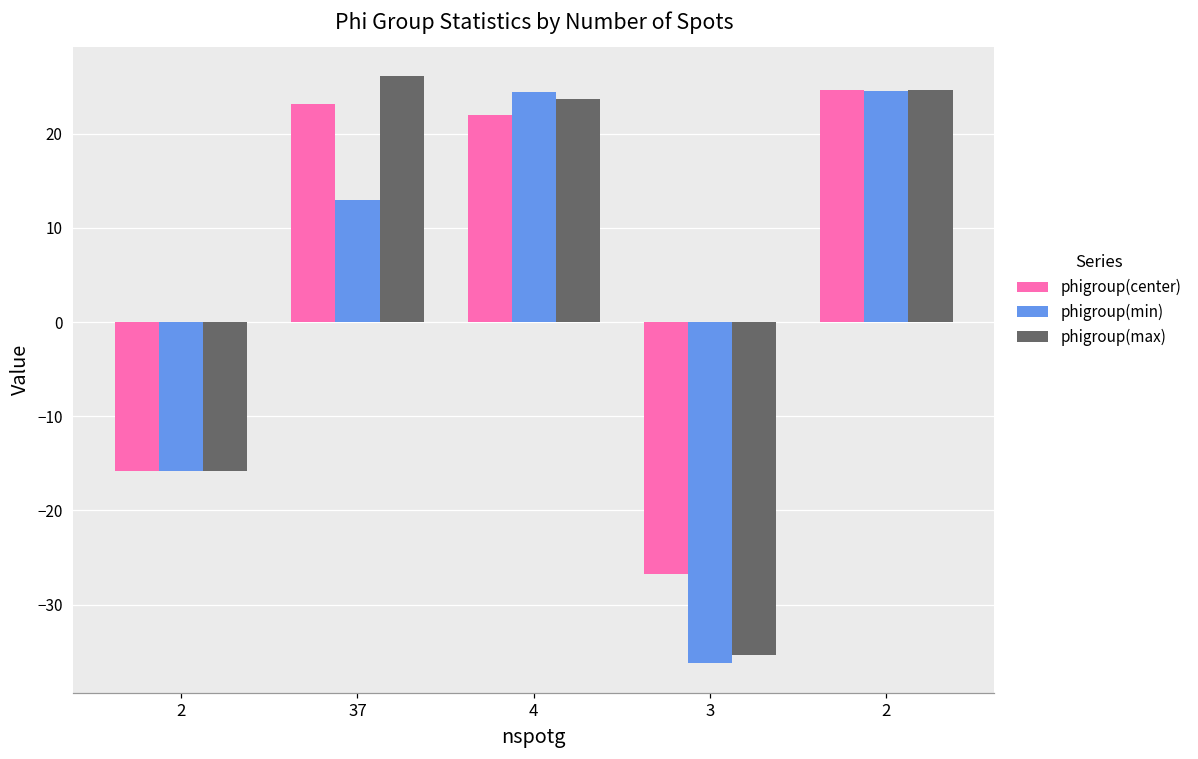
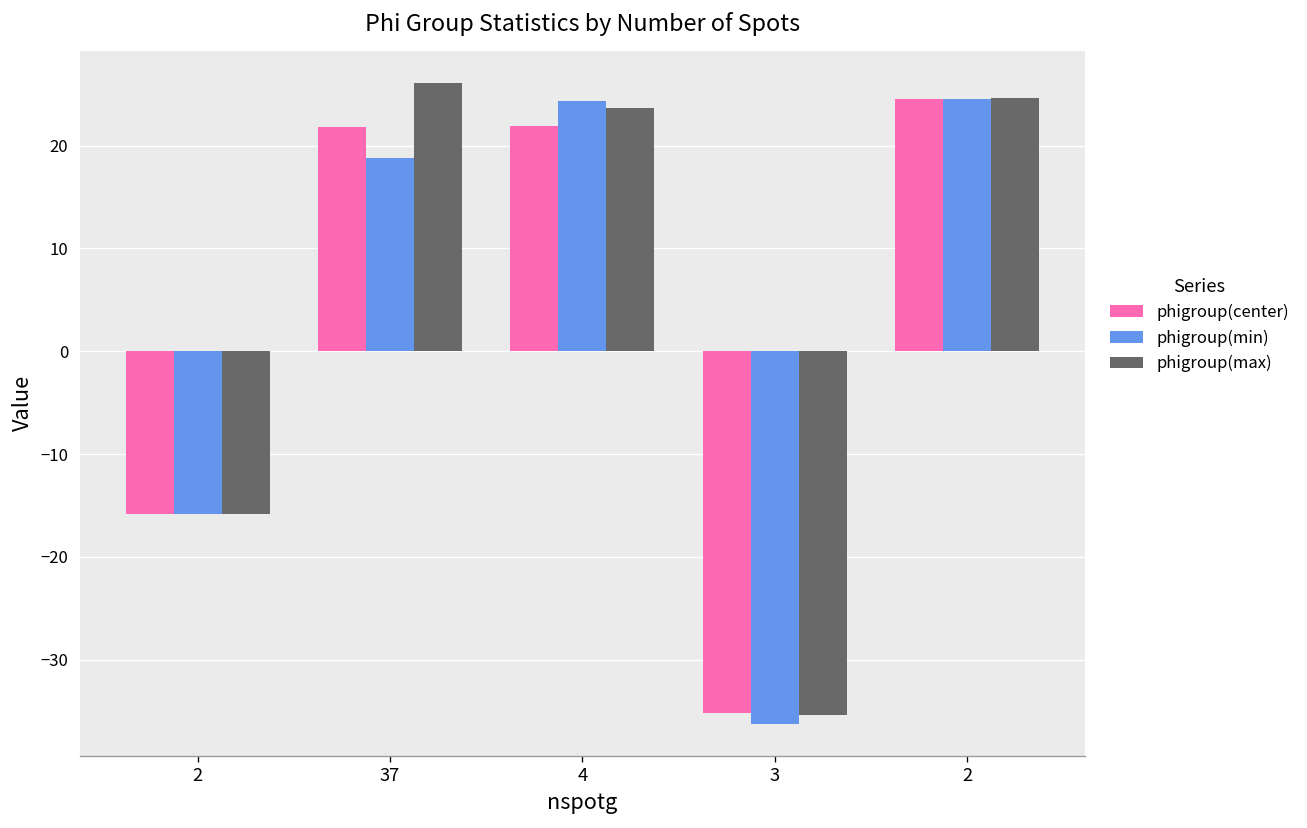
  {
    "phigroup(center)": {
-     "37": 23,
+     "37": 22,
      "4": 22,
-     "3": -27
+     "3": -35
    },
    "phigroup(min)": {
-     "37": 13,
+     "37": 19,
      "4": 24,
      "3": -36
    },
    "phigroup(max)": {
      "37": 26,
      "4": 24,
      "3": -35
    }
  }
